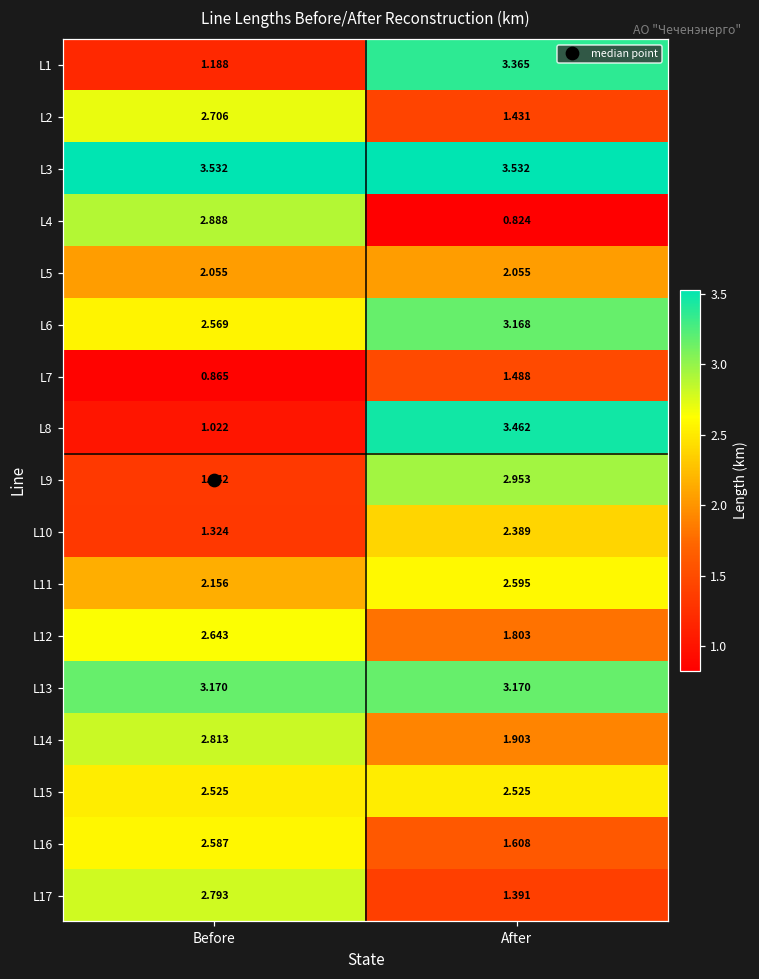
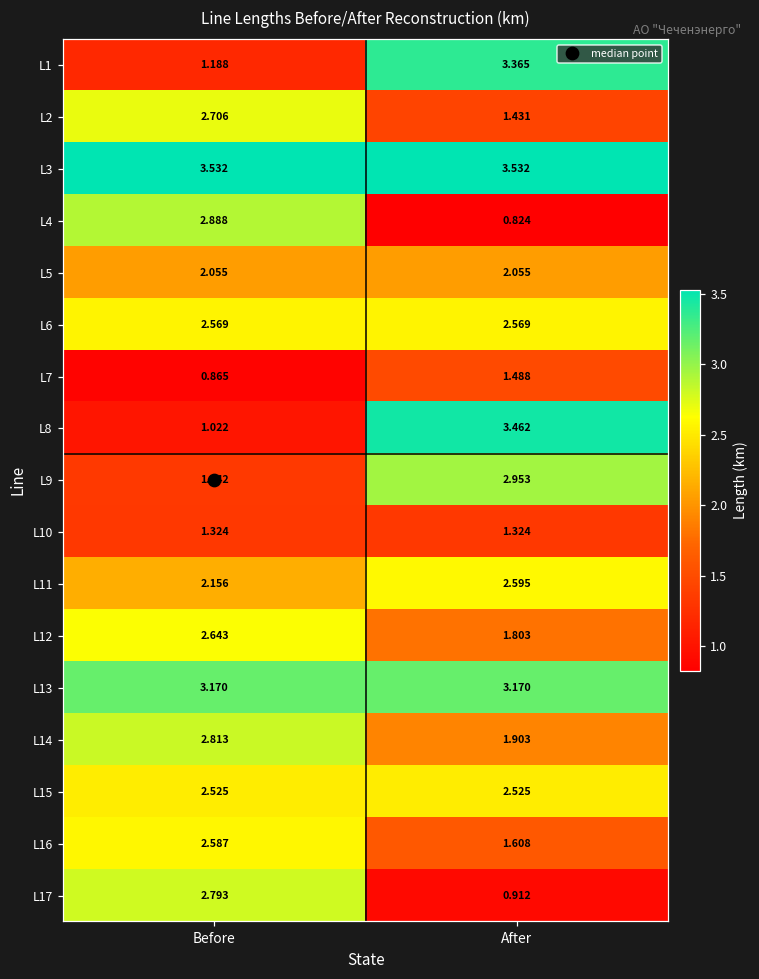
  {
    "L1": {
      "Before": 1.188,
      "After": 3.365
    },
    "L2": {
      "Before": 2.706,
      "After": 1.431
    },
    "L3": {
      "Before": 3.532,
      "After": 3.532
    },
    "L4": {
      "Before": 2.888,
      "After": 0.824
    },
    "L5": {
      "Before": 2.055,
      "After": 2.055
    },
    "L6": {
      "Before": 2.569,
-     "After": 3.168
+     "After": 2.569
    },
    "L7": {
      "Before": 0.865,
      "After": 1.488
    },
    "L8": {
      "Before": 1.022,
      "After": 3.462
    },
    "L9": {
      "After": 2.953
    },
    "L10": {
      "Before": 1.324,
-     "After": 2.389
+     "After": 1.324
    },
    "L11": {
      "Before": 2.156,
      "After": 2.595
    },
    "L12": {
      "Before": 2.643,
      "After": 1.803
    },
    "L13": {
      "Before": 3.170,
      "After": 3.170
    },
    "L14": {
      "Before": 2.813,
      "After": 1.903
    },
    "L15": {
      "Before": 2.525,
      "After": 2.525
    },
    "L16": {
      "Before": 2.587,
      "After": 1.608
    },
    "L17": {
      "Before": 2.793,
-     "After": 1.391
+     "After": 0.912
    }
  }
